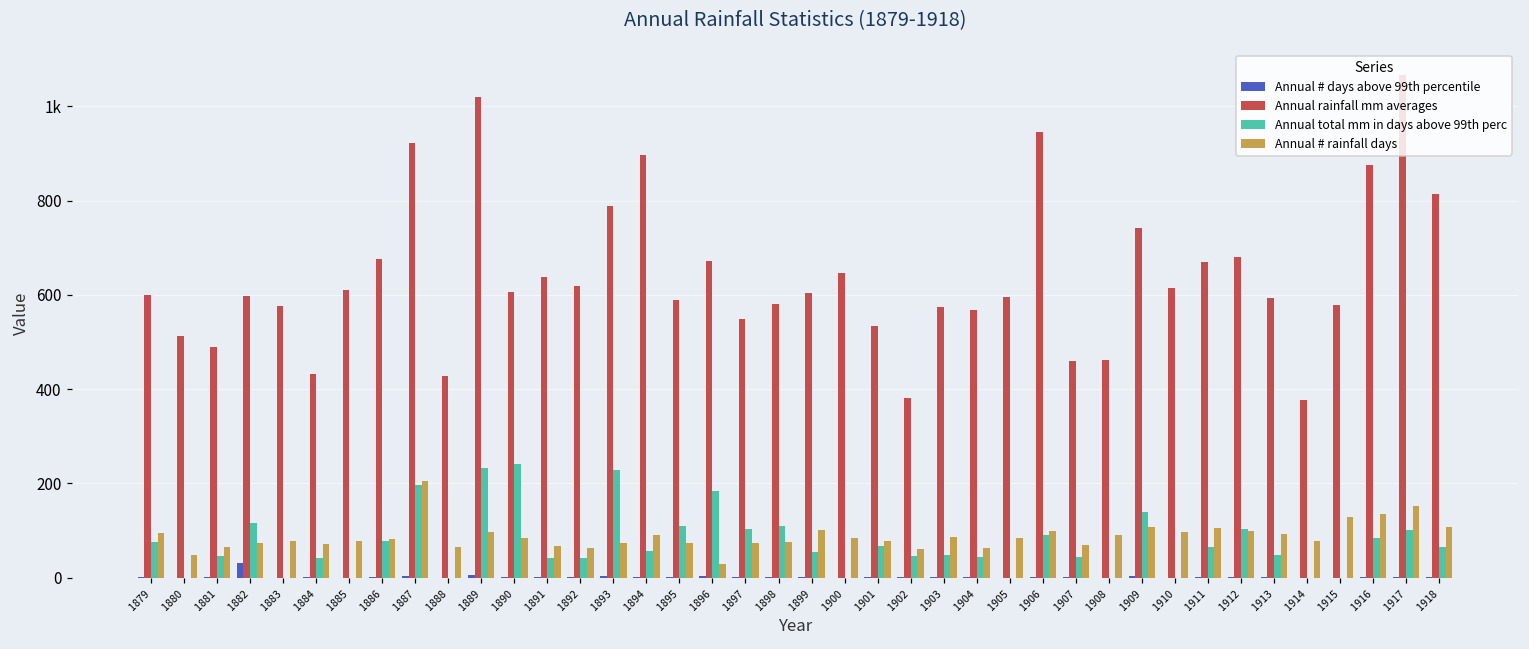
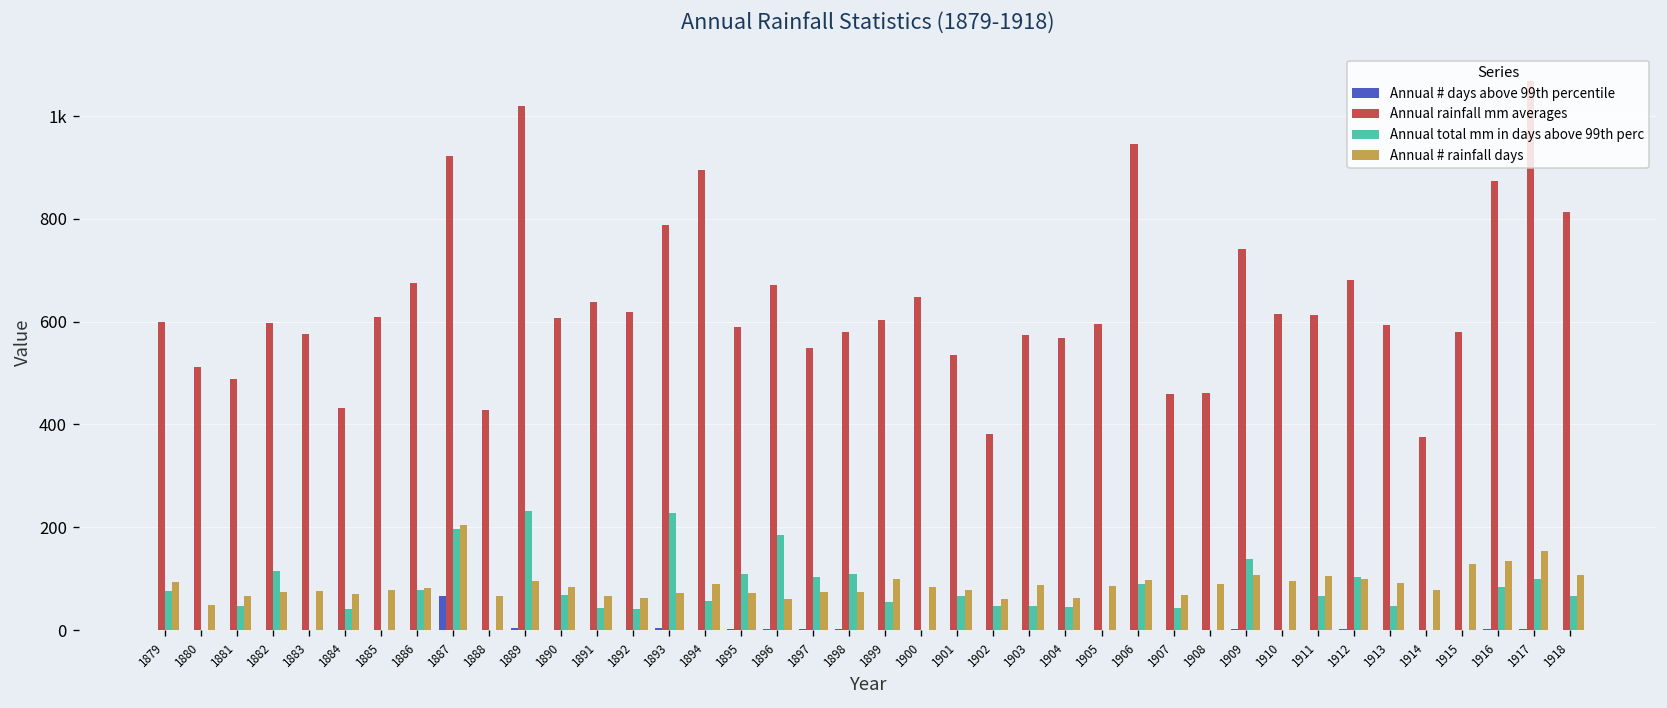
  {
    "Annual # days above 99th percentile": {
      "1880": 0,
-     "1882": 30,
+     "1882": 0,
      "1883": 0,
      "1885": 0,
-     "1887": 0,
+     "1887": 70,
      "1888": 0,
      "1900": 0,
      "1905": 0,
      "1908": 0,
      "1910": 0,
      "1914": 0,
      "1915": 0
    },
    "Annual rainfall mm averages": {
      "1879": 600,
      "1880": 510,
      "1881": 490,
      "1882": 600,
      "1883": 580,
      "1884": 430,
      "1885": 610,
      "1886": 680,
      "1887": 920,
      "1888": 430,
      "1889": 1020,
      "1890": 610,
      "1891": 640,
      "1892": 620,
      "1893": 790,
      "1894": 900,
      "1895": 590,
      "1896": 670,
      "1897": 550,
      "1898": 580,
      "1899": 600,
      "1900": 650,
      "1901": 530,
      "1902": 380,
      "1903": 580,
      "1904": 570,
      "1905": 600,
      "1906": 950,
      "1907": 460,
      "1908": 460,
      "1909": 740,
      "1910": 610,
-     "1911": 670,
+     "1911": 610,
      "1912": 680,
      "1913": 590,
      "1914": 380,
      "1915": 580,
      "1916": 870,
      "1918": 810
    },
    "Annual total mm in days above 99th perc": {
      "1879": 80,
      "1880": 0,
      "1881": 50,
      "1882": 120,
      "1883": 0,
      "1884": 40,
      "1885": 0,
      "1886": 80,
      "1887": 200,
      "1888": 0,
      "1889": 230,
-     "1890": 240,
+     "1890": 70,
      "1891": 40,
      "1892": 40,
      "1893": 230,
      "1894": 60,
      "1895": 110,
      "1896": 180,
      "1897": 100,
      "1898": 110,
      "1899": 50,
      "1900": 0,
      "1901": 70,
      "1902": 50,
      "1903": 50,
      "1904": 40,
      "1905": 0,
      "1906": 90,
      "1907": 40,
      "1908": 0,
      "1909": 140,
      "1910": 0,
      "1911": 70,
      "1912": 100,
      "1913": 50,
      "1914": 0,
      "1915": 0,
      "1916": 80,
      "1917": 100,
      "1918": 70
    },
    "Annual # rainfall days": {
      "1879": 90,
      "1880": 50,
      "1881": 70,
      "1882": 70,
      "1883": 80,
      "1884": 70,
      "1885": 80,
      "1886": 80,
      "1887": 210,
      "1888": 70,
      "1889": 100,
      "1890": 80,
      "1891": 70,
      "1892": 60,
      "1893": 70,
      "1894": 90,
      "1895": 70,
-     "1896": 30,
+     "1896": 60,
      "1897": 70,
      "1898": 80,
      "1899": 100,
      "1900": 80,
      "1901": 80,
      "1902": 60,
      "1903": 90,
      "1904": 60,
      "1905": 90,
      "1906": 100,
      "1907": 70,
      "1908": 90,
      "1909": 110,
      "1910": 100,
      "1911": 110,
      "1912": 100,
      "1913": 90,
      "1914": 80,
      "1915": 130,
      "1916": 140,
      "1917": 150,
      "1918": 110
    }
  }
